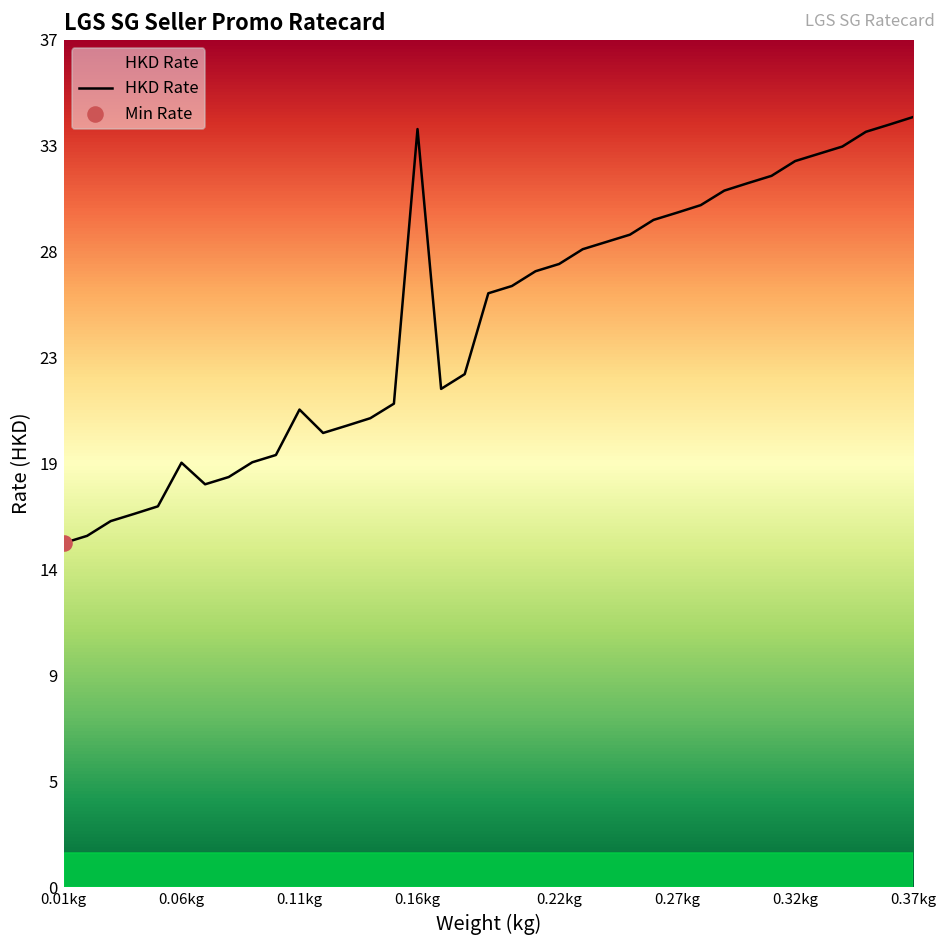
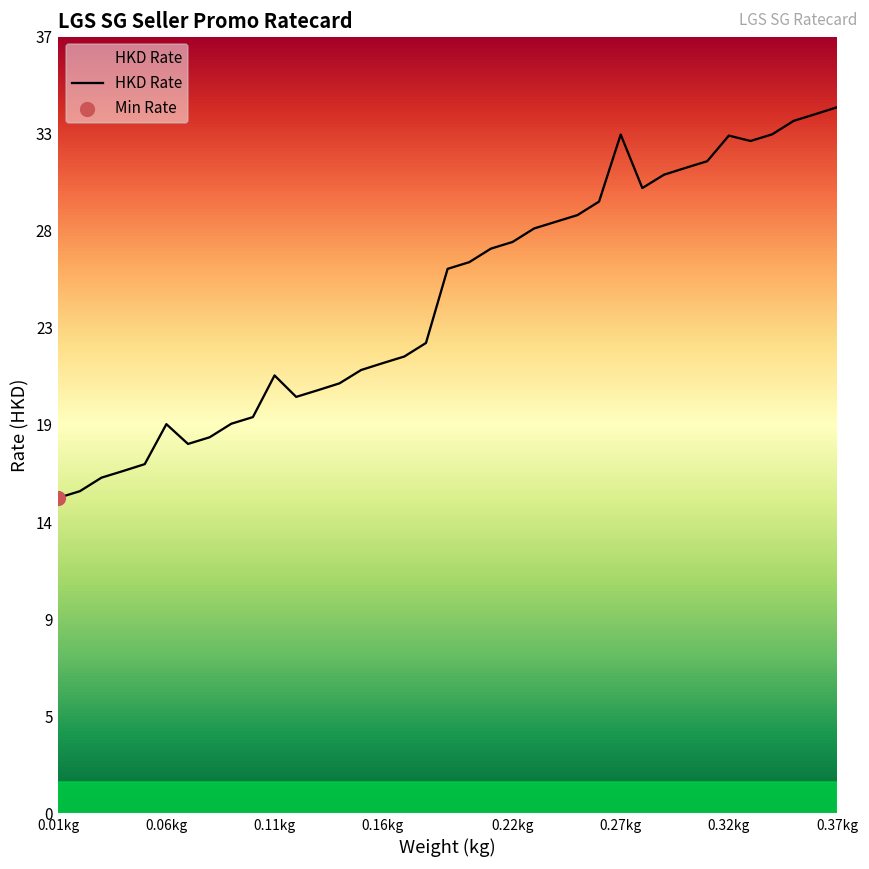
  {
    "HKD Rate": {
      "0.06kg": 18.7,
      "0.11kg": 21.0,
-     "0.16kg": 33.4,
+     "0.16kg": 21.6,
      "0.22kg": 27.4,
-     "0.27kg": 29.7,
-     "0.32kg": 32.0,
+     "0.27kg": 32.6,
+     "0.32kg": 32.6,
      "0.37kg": 33.9
    }
  }
